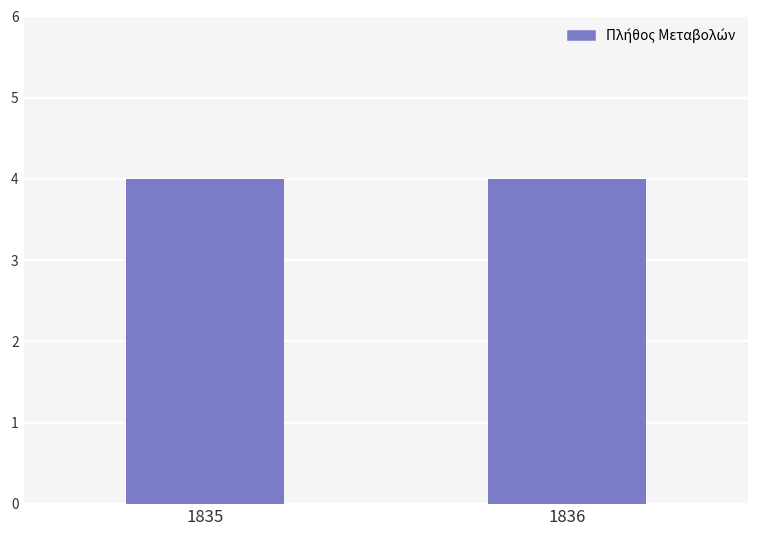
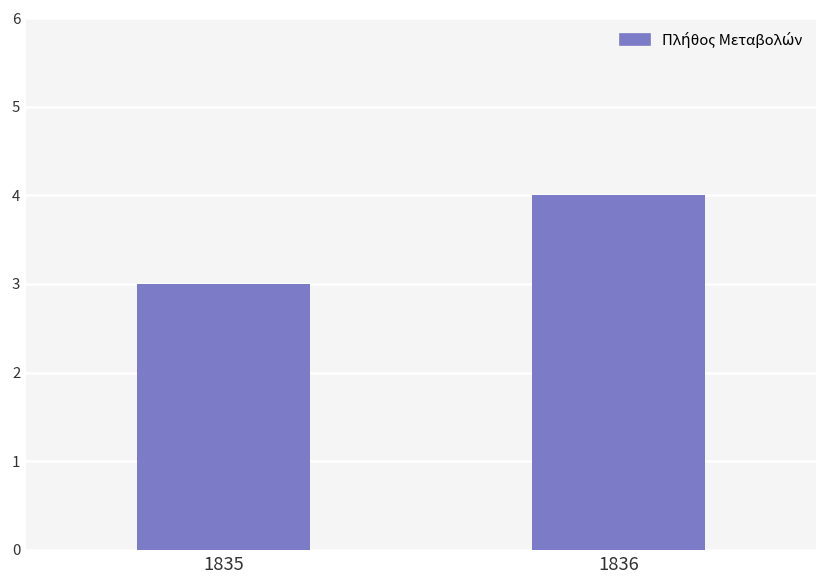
  {
-   "1835": 4,
+   "1835": 3,
    "1836": 4
  }
